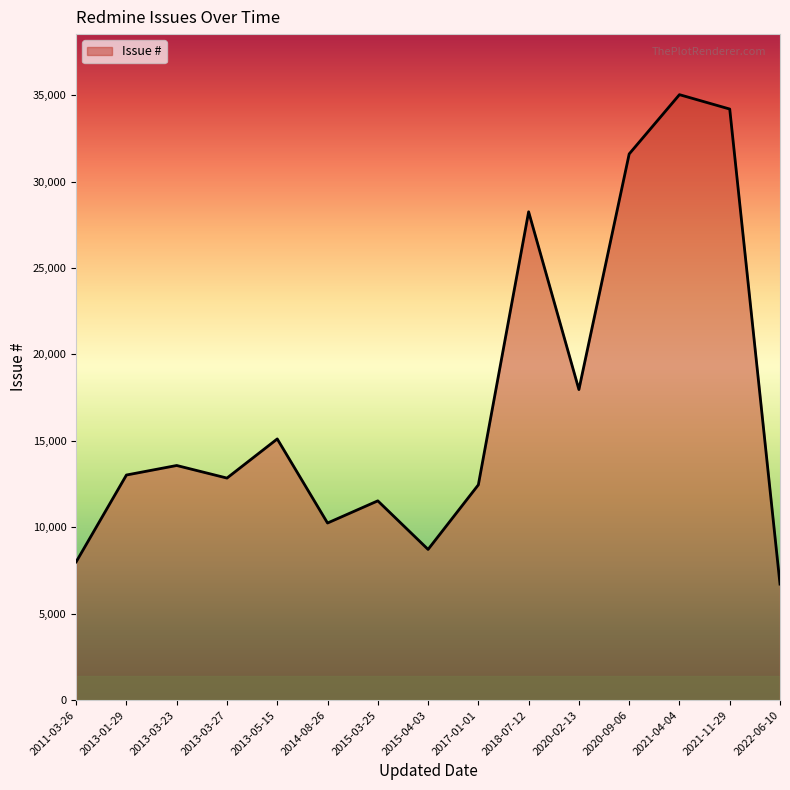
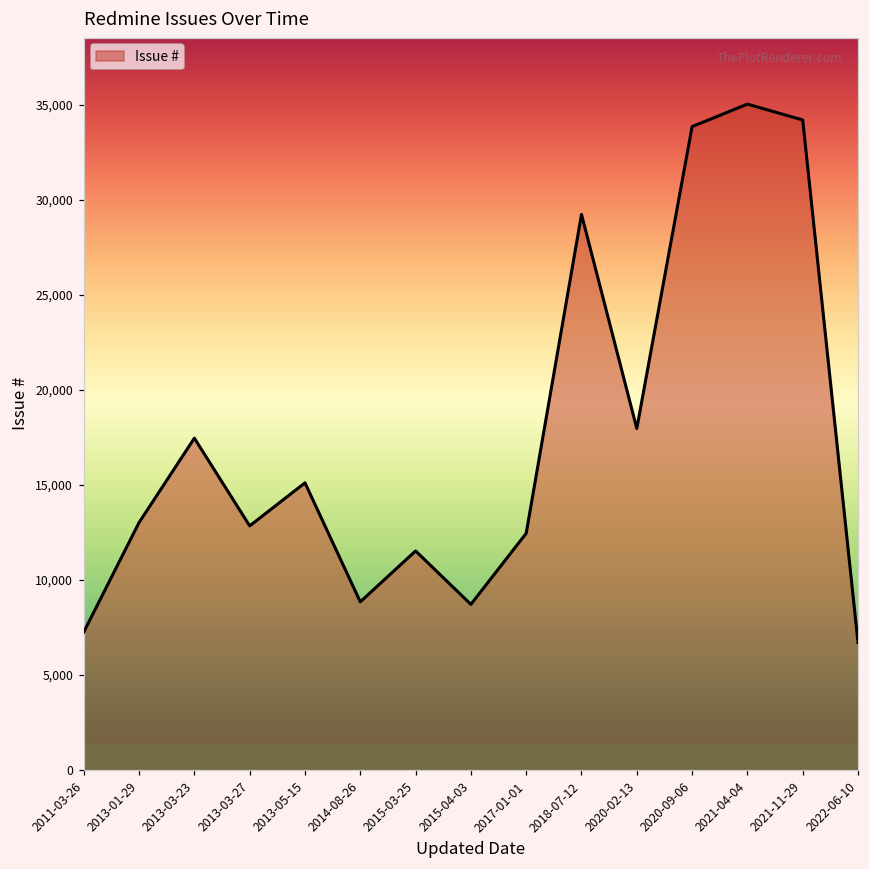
  {
-   "2011-03-26": "8,000",
+   "2011-03-26": "7,300",
    "2013-01-29": "13,000",
-   "2013-03-23": "13,600",
+   "2013-03-23": "17,500",
    "2013-03-27": "12,800",
    "2013-05-15": "15,100",
-   "2014-08-26": "10,200",
+   "2014-08-26": "8,900",
    "2015-03-25": "11,500",
    "2015-04-03": "8,700",
    "2017-01-01": "12,500",
-   "2018-07-12": "28,300",
+   "2018-07-12": "29,200",
    "2020-02-13": "18,000",
-   "2020-09-06": "31,600",
+   "2020-09-06": "33,800",
    "2021-04-04": "35,000",
    "2021-11-29": "34,200",
    "2022-06-10": "6,700"
  }
